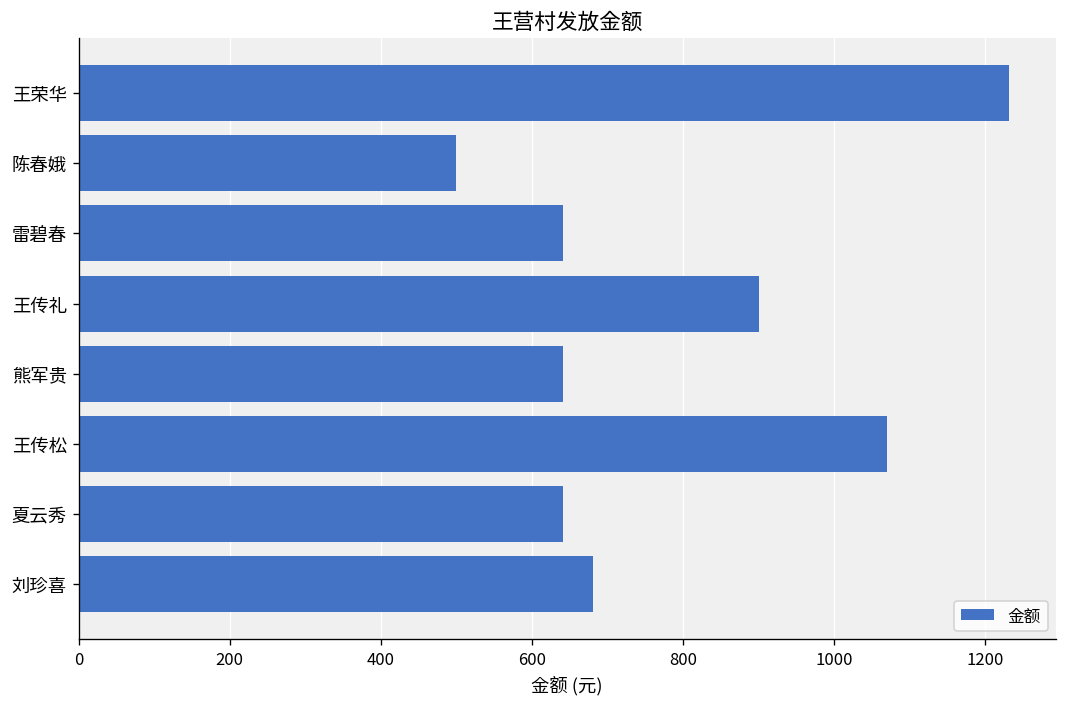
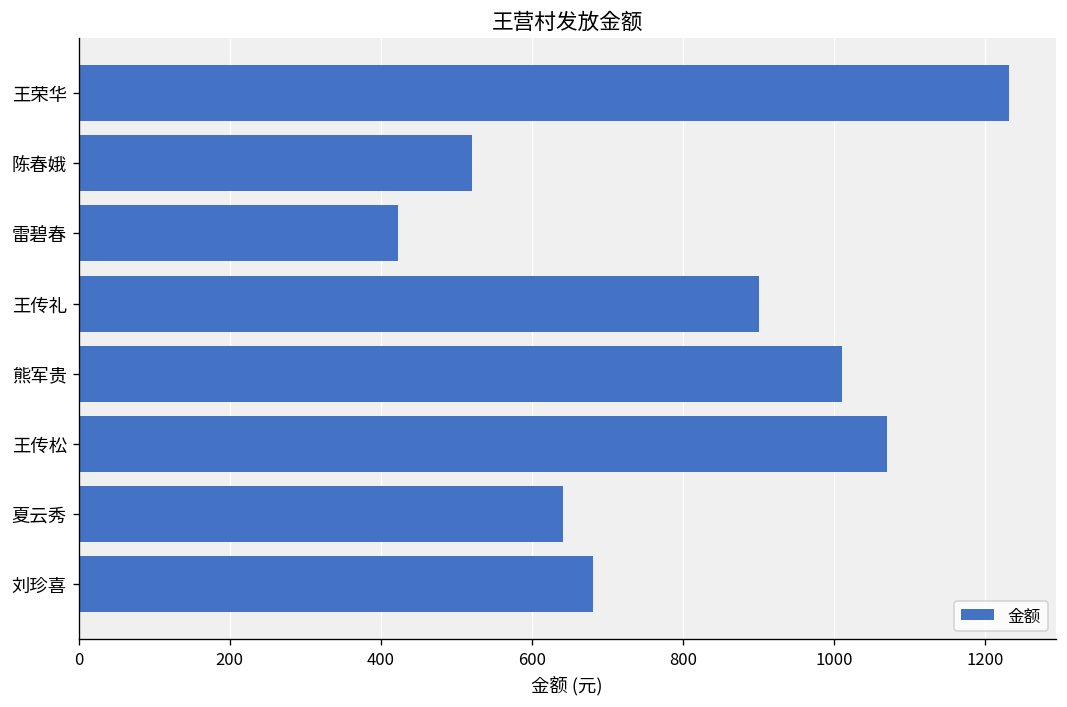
  {
    "王荣华": 1230,
-   "陈春娥": 500,
-   "雷碧春": 640,
+   "陈春娥": 520,
+   "雷碧春": 420,
    "王传礼": 900,
-   "熊军贵": 640,
+   "熊军贵": 1010,
    "王传松": 1070,
    "夏云秀": 640,
    "刘珍喜": 680
  }
